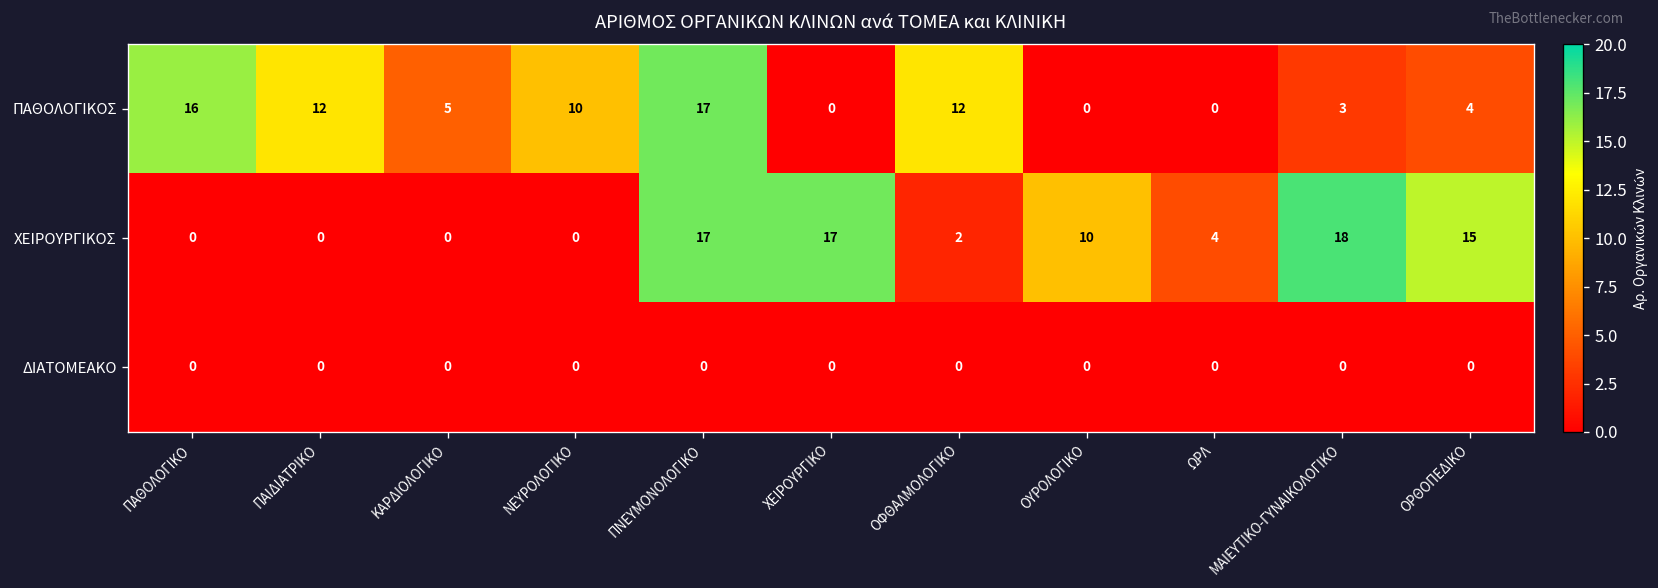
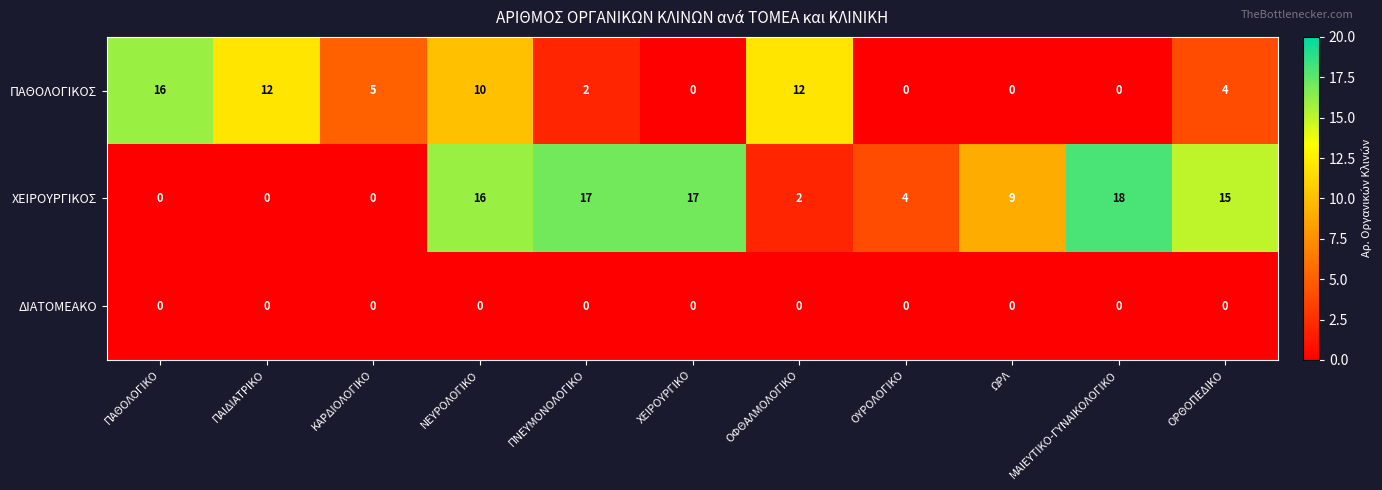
  {
    "ΠΑΘΟΛΟΓΙΚΟΣ": {
      "ΠΑΘΟΛΟΓΙΚΟ": 16,
      "ΠΑΙΔΙΑΤΡΙΚΟ": 12,
      "ΚΑΡΔΙΟΛΟΓΙΚΟ": 5,
      "ΝΕΥΡΟΛΟΓΙΚΟ": 10,
-     "ΠΝΕΥΜΟΝΟΛΟΓΙΚΟ": 17,
+     "ΠΝΕΥΜΟΝΟΛΟΓΙΚΟ": 2,
      "ΧΕΙΡΟΥΡΓΙΚΟ": 0,
      "ΟΦΘΑΛΜΟΛΟΓΙΚΟ": 12,
      "ΟΥΡΟΛΟΓΙΚΟ": 0,
      "ΩΡΛ": 0,
-     "ΜΑΙΕΥΤΙΚΟ-ΓΥΝΑΙΚΟΛΟΓΙΚΟ": 3,
+     "ΜΑΙΕΥΤΙΚΟ-ΓΥΝΑΙΚΟΛΟΓΙΚΟ": 0,
      "ΟΡΘΟΠΕΔΙΚΟ": 4
    },
    "ΧΕΙΡΟΥΡΓΙΚΟΣ": {
      "ΠΑΘΟΛΟΓΙΚΟ": 0,
      "ΠΑΙΔΙΑΤΡΙΚΟ": 0,
      "ΚΑΡΔΙΟΛΟΓΙΚΟ": 0,
-     "ΝΕΥΡΟΛΟΓΙΚΟ": 0,
+     "ΝΕΥΡΟΛΟΓΙΚΟ": 16,
      "ΠΝΕΥΜΟΝΟΛΟΓΙΚΟ": 17,
      "ΧΕΙΡΟΥΡΓΙΚΟ": 17,
      "ΟΦΘΑΛΜΟΛΟΓΙΚΟ": 2,
-     "ΟΥΡΟΛΟΓΙΚΟ": 10,
-     "ΩΡΛ": 4,
+     "ΟΥΡΟΛΟΓΙΚΟ": 4,
+     "ΩΡΛ": 9,
      "ΜΑΙΕΥΤΙΚΟ-ΓΥΝΑΙΚΟΛΟΓΙΚΟ": 18,
      "ΟΡΘΟΠΕΔΙΚΟ": 15
    },
    "ΔΙΑΤΟΜΕΑΚΟ": {
      "ΠΑΘΟΛΟΓΙΚΟ": 0,
      "ΠΑΙΔΙΑΤΡΙΚΟ": 0,
      "ΚΑΡΔΙΟΛΟΓΙΚΟ": 0,
      "ΝΕΥΡΟΛΟΓΙΚΟ": 0,
      "ΠΝΕΥΜΟΝΟΛΟΓΙΚΟ": 0,
      "ΧΕΙΡΟΥΡΓΙΚΟ": 0,
      "ΟΦΘΑΛΜΟΛΟΓΙΚΟ": 0,
      "ΟΥΡΟΛΟΓΙΚΟ": 0,
      "ΩΡΛ": 0,
      "ΜΑΙΕΥΤΙΚΟ-ΓΥΝΑΙΚΟΛΟΓΙΚΟ": 0,
      "ΟΡΘΟΠΕΔΙΚΟ": 0
    }
  }
